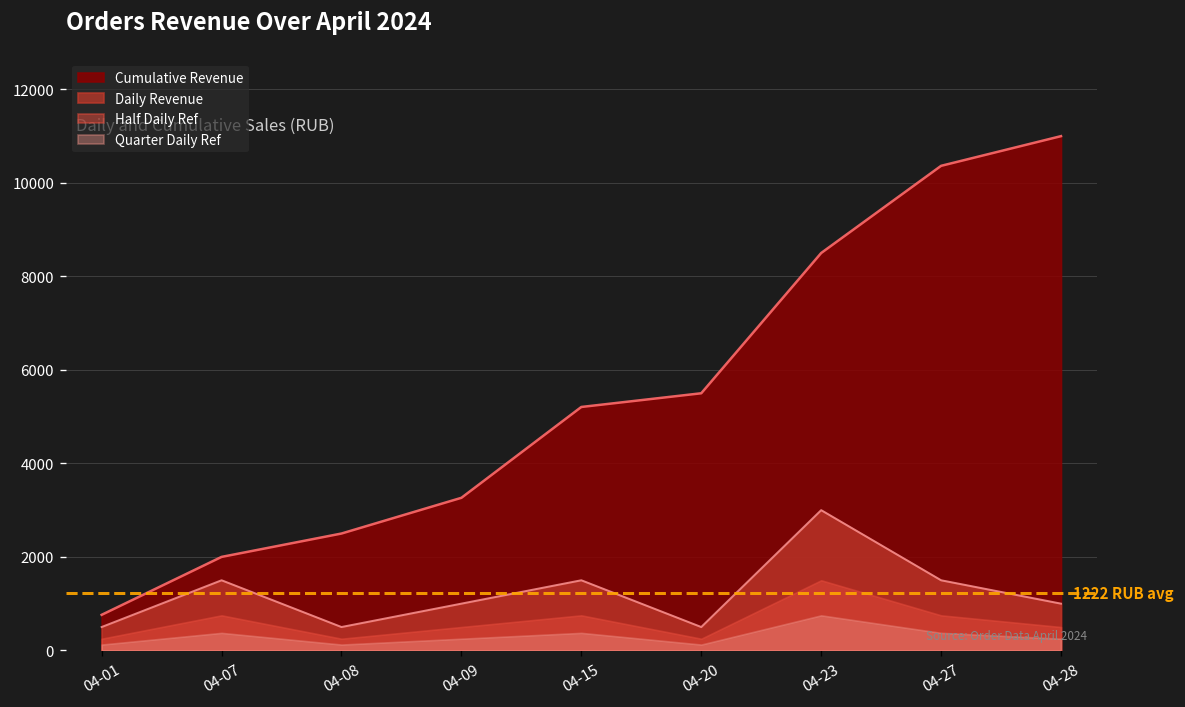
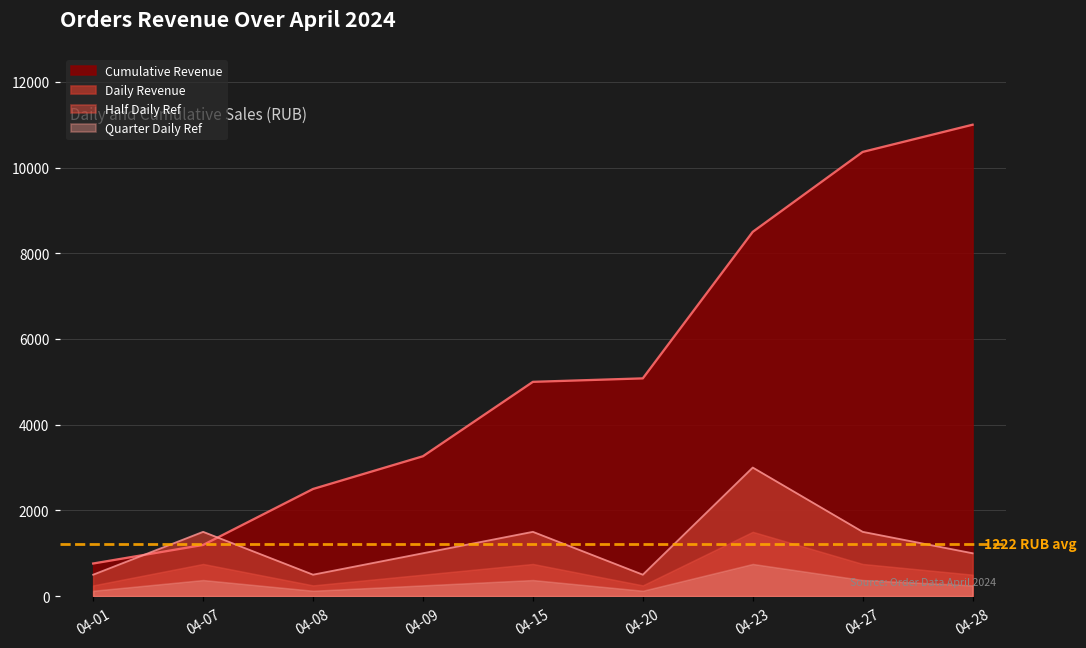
  {
    "Cumulative Revenue": {
      "04-01": 800,
-     "04-07": 2000,
+     "04-07": 1200,
      "04-08": 2500,
      "04-09": 3300,
-     "04-15": 5200,
-     "04-20": 5500,
+     "04-15": 5000,
+     "04-20": 5100,
      "04-23": 8500,
      "04-27": 10400,
      "04-28": 11000
    },
    "Quarter Daily Ref": {
      "04-01": 100,
      "04-07": 400,
      "04-08": 100,
      "04-09": 300,
      "04-15": 400,
      "04-20": 100,
      "04-23": 800
    }
  }
